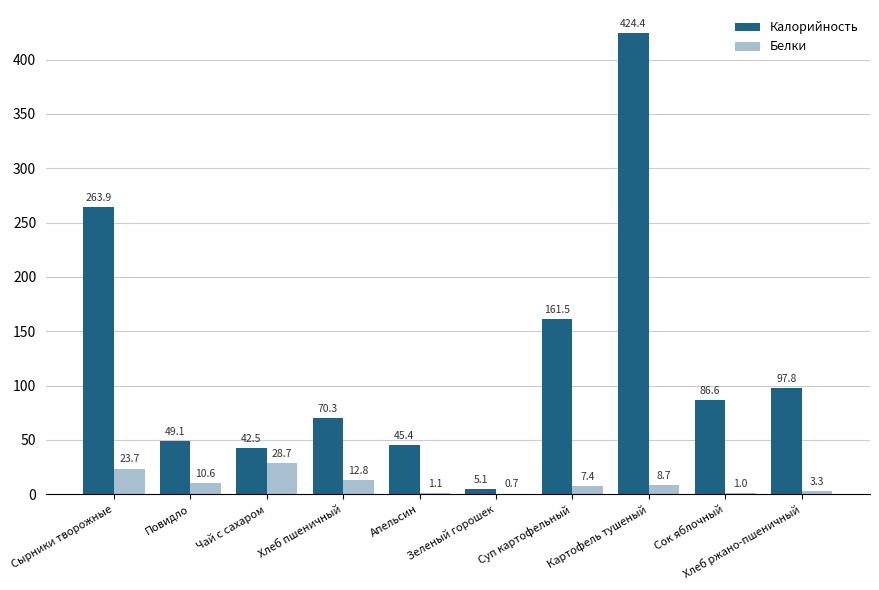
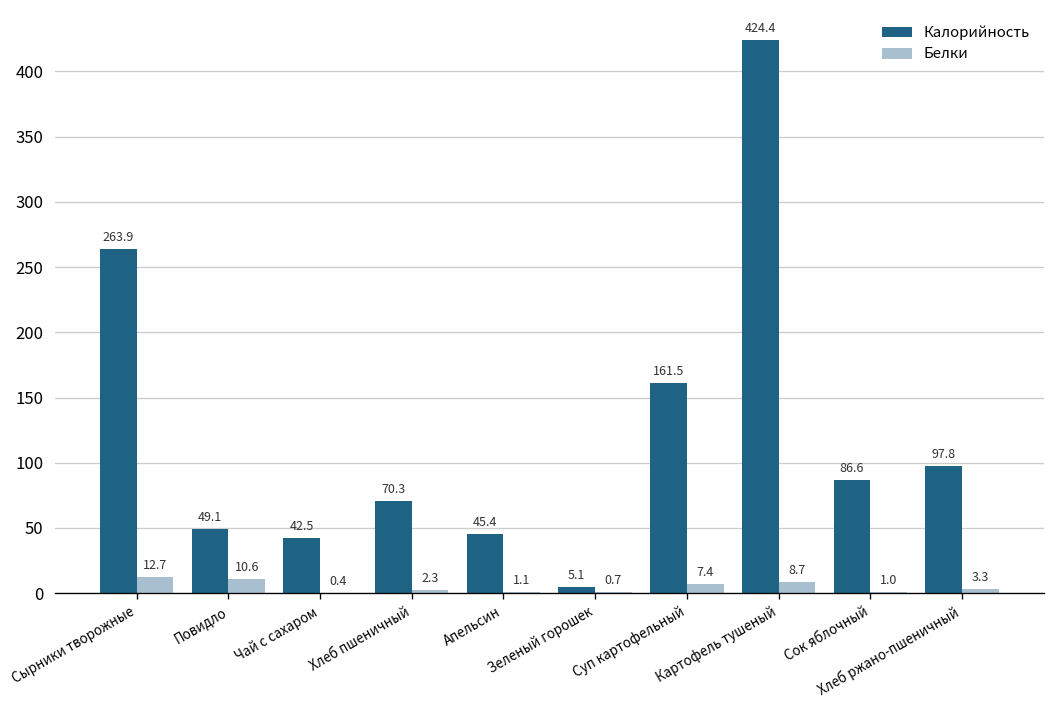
  {
    "Калорийность": {
      "Сырники творожные": 263.9,
      "Повидло": 49.1,
      "Чай с сахаром": 42.5,
      "Хлеб пшеничный": 70.3,
      "Апельсин": 45.4,
      "Зеленый горошек": 5.1,
      "Суп картофельный": 161.5,
      "Картофель тушеный": 424.4,
      "Сок яблочный": 86.6,
      "Хлеб ржано-пшеничный": 97.8
    },
    "Белки": {
-     "Сырники творожные": 23.7,
+     "Сырники творожные": 12.7,
      "Повидло": 10.6,
-     "Чай с сахаром": 28.7,
-     "Хлеб пшеничный": 12.8,
+     "Чай с сахаром": 0.4,
+     "Хлеб пшеничный": 2.3,
      "Апельсин": 1.1,
      "Зеленый горошек": 0.7,
      "Суп картофельный": 7.4,
      "Картофель тушеный": 8.7,
      "Сок яблочный": 1.0,
      "Хлеб ржано-пшеничный": 3.3
    }
  }
